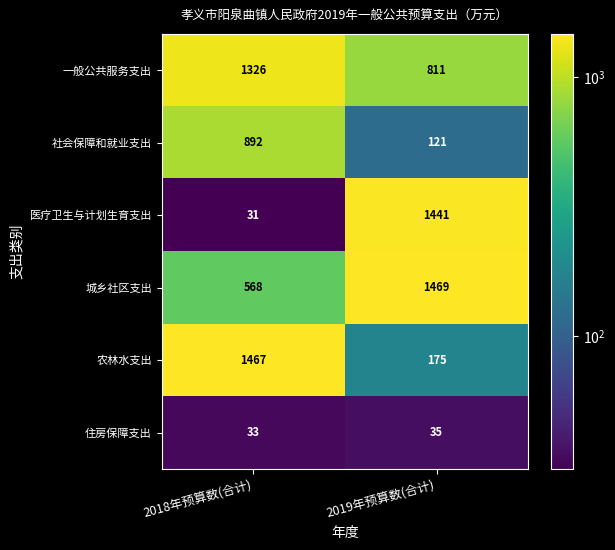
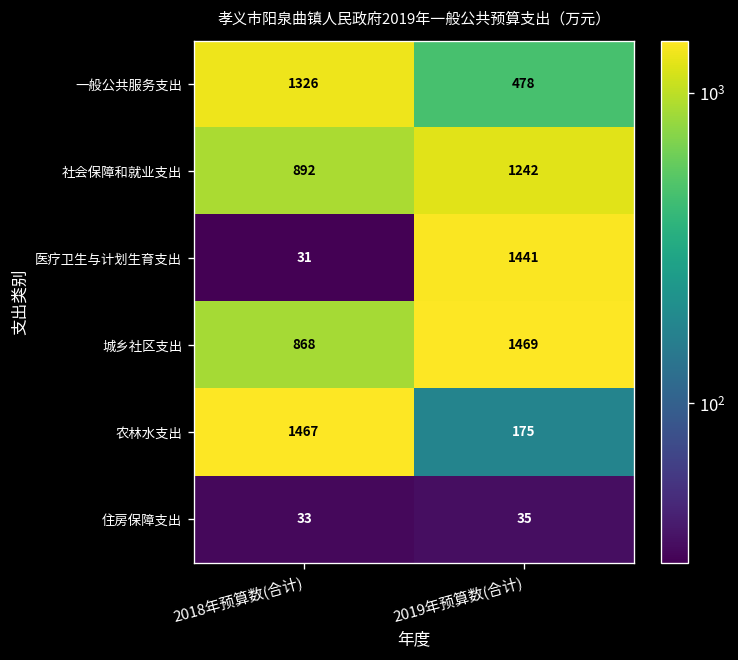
  {
    "一般公共服务支出": {
      "2018年预算数(合计)": 1326,
-     "2019年预算数(合计)": 811
+     "2019年预算数(合计)": 478
    },
    "社会保障和就业支出": {
      "2018年预算数(合计)": 892,
-     "2019年预算数(合计)": 121
+     "2019年预算数(合计)": 1242
    },
    "医疗卫生与计划生育支出": {
      "2018年预算数(合计)": 31,
      "2019年预算数(合计)": 1441
    },
    "城乡社区支出": {
-     "2018年预算数(合计)": 568,
+     "2018年预算数(合计)": 868,
      "2019年预算数(合计)": 1469
    },
    "农林水支出": {
      "2018年预算数(合计)": 1467,
      "2019年预算数(合计)": 175
    },
    "住房保障支出": {
      "2018年预算数(合计)": 33,
      "2019年预算数(合计)": 35
    }
  }
